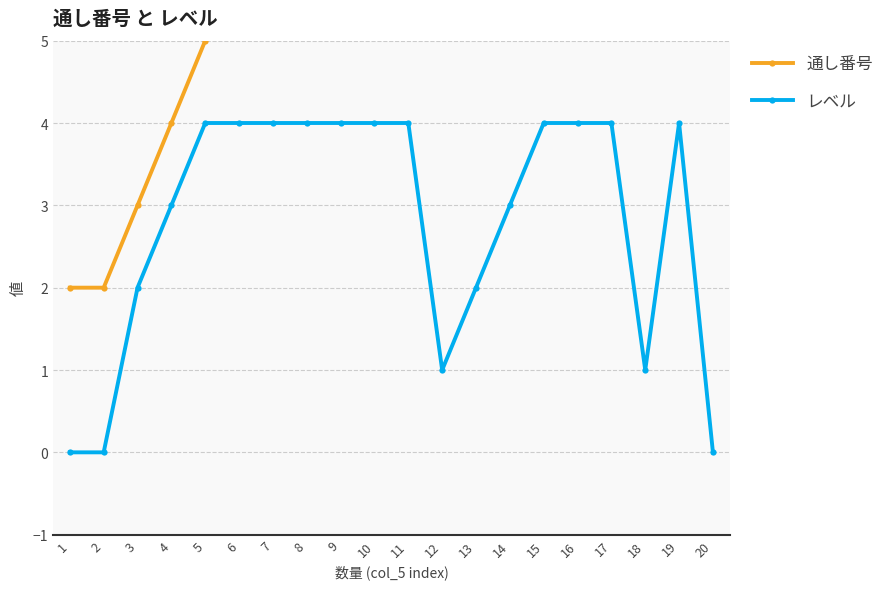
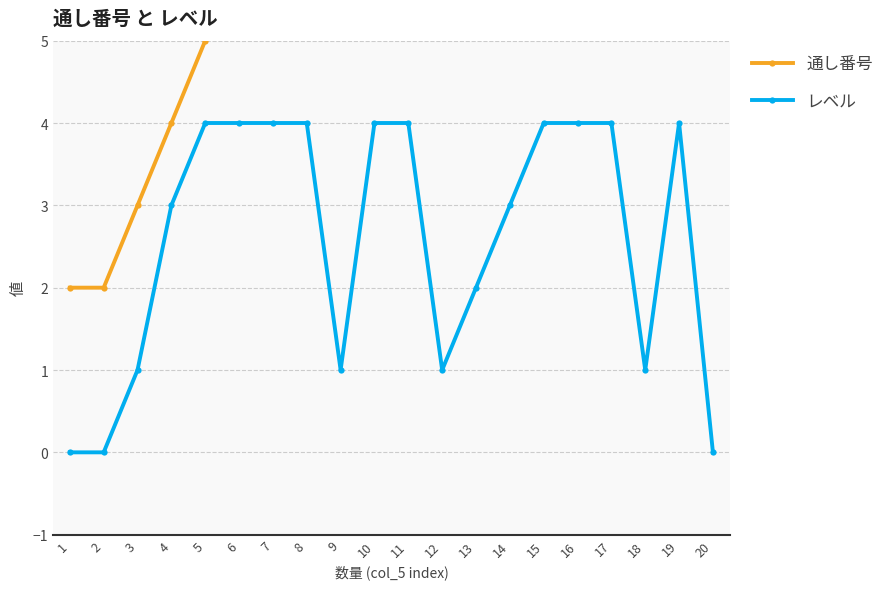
  {
    "通し番号": {
      "1": 2,
      "2": 2,
      "3": 3,
      "4": 4,
      "5": 5
    },
    "レベル": {
      "1": 0,
      "2": 0,
-     "3": 2,
+     "3": 1,
      "4": 3,
      "5": 4,
      "6": 4,
      "7": 4,
      "8": 4,
-     "9": 4,
+     "9": 1,
      "10": 4,
      "11": 4,
      "12": 1,
      "13": 2,
      "14": 3,
      "15": 4,
      "16": 4,
      "17": 4,
      "18": 1,
      "19": 4,
      "20": 0
    }
  }
